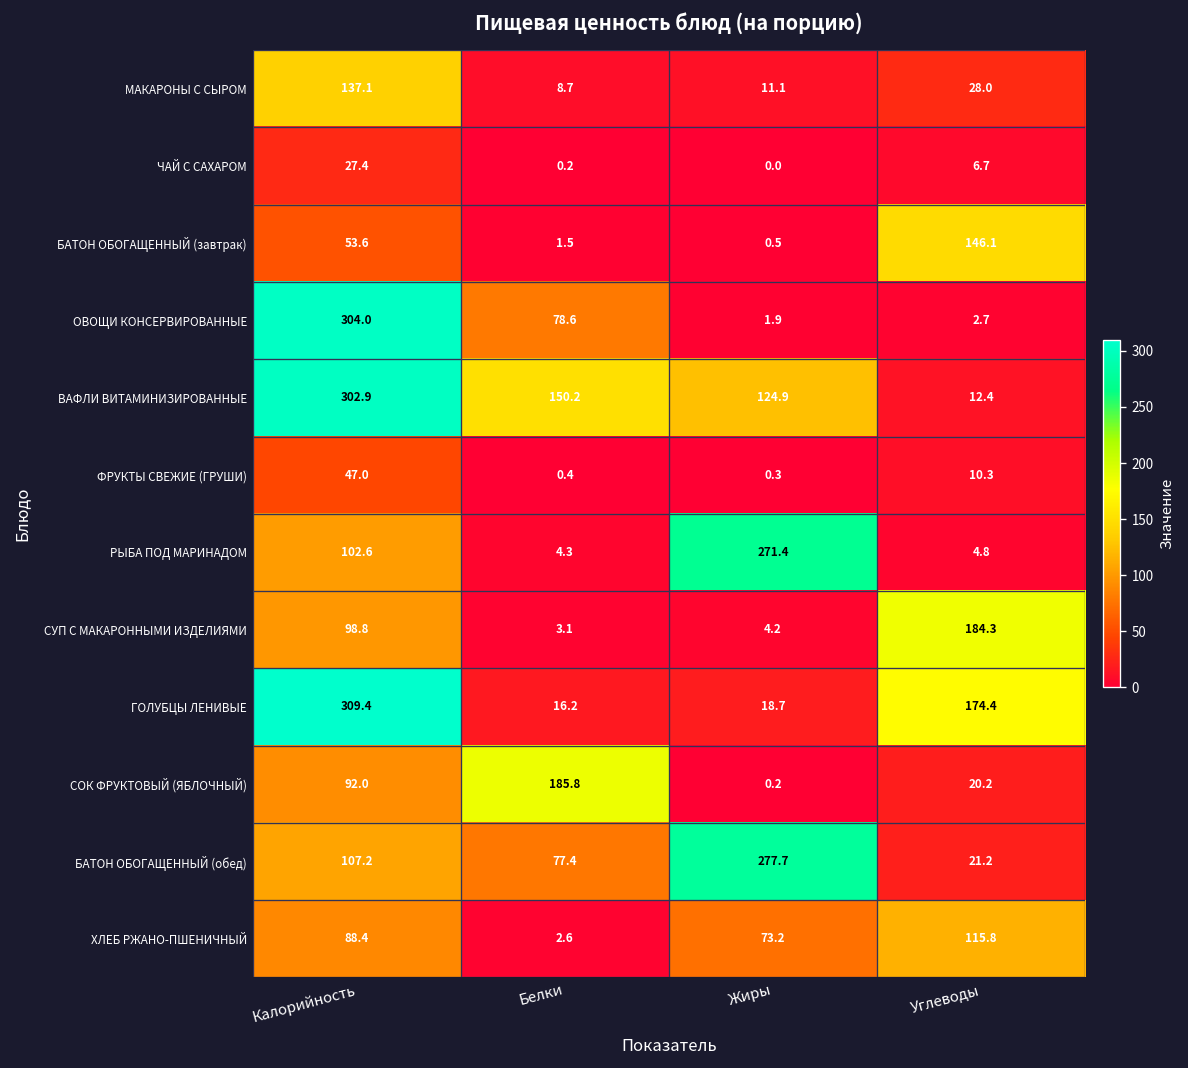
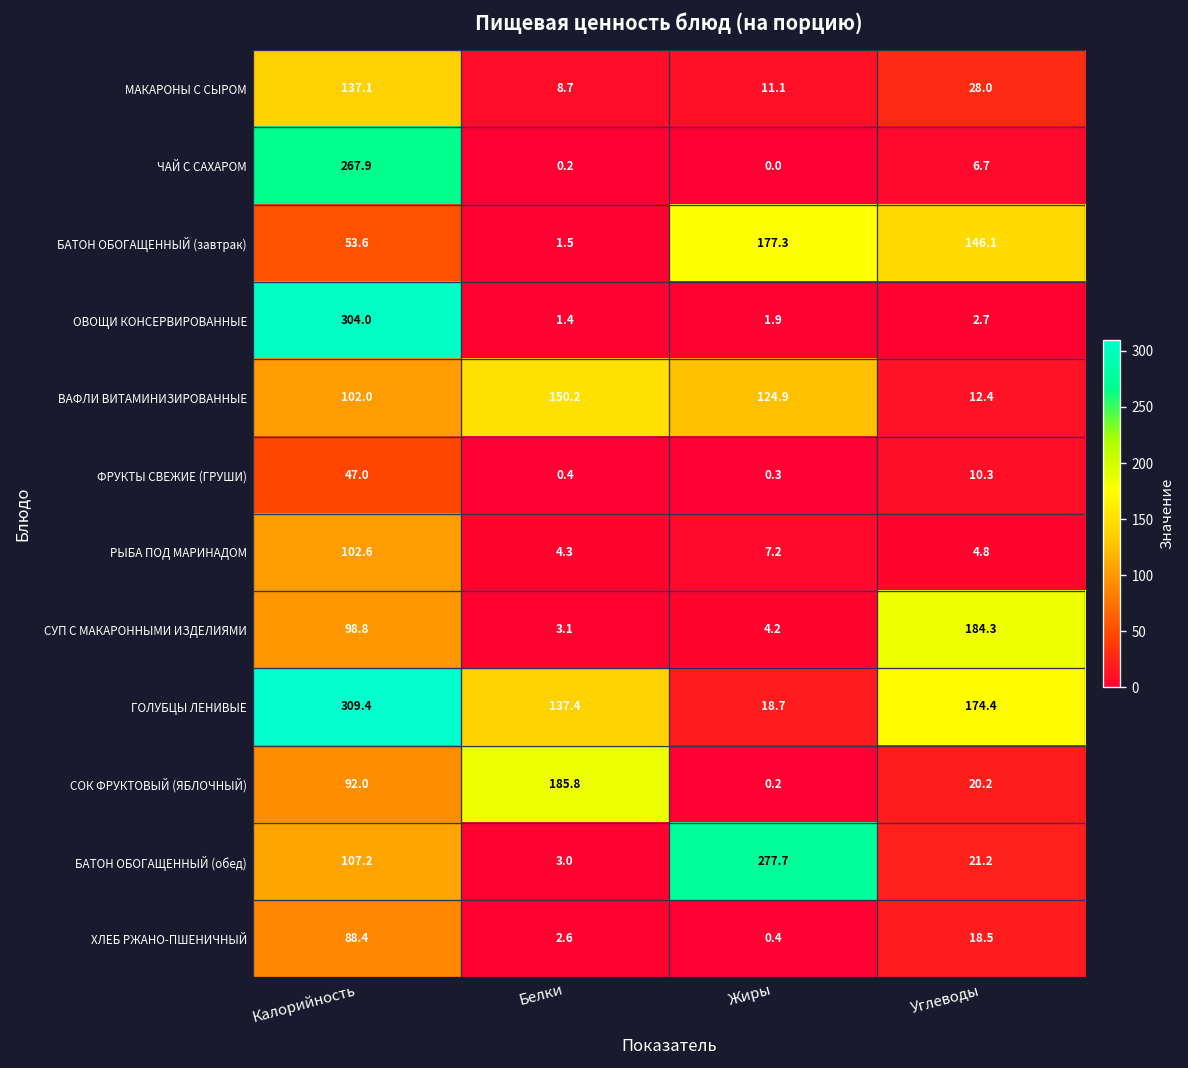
  {
    "МАКАРОНЫ С СЫРОМ": {
      "Калорийность": 137.1,
      "Белки": 8.7,
      "Жиры": 11.1,
      "Углеводы": 28.0
    },
    "ЧАЙ С САХАРОМ": {
-     "Калорийность": 27.4,
+     "Калорийность": 267.9,
      "Белки": 0.2,
      "Жиры": 0.0,
      "Углеводы": 6.7
    },
    "БАТОН ОБОГАЩЕННЫЙ (завтрак)": {
      "Калорийность": 53.6,
      "Белки": 1.5,
-     "Жиры": 0.5,
+     "Жиры": 177.3,
      "Углеводы": 146.1
    },
    "ОВОЩИ КОНСЕРВИРОВАННЫЕ": {
      "Калорийность": 304.0,
-     "Белки": 78.6,
+     "Белки": 1.4,
      "Жиры": 1.9,
      "Углеводы": 2.7
    },
    "ВАФЛИ ВИТАМИНИЗИРОВАННЫЕ": {
-     "Калорийность": 302.9,
+     "Калорийность": 102.0,
      "Белки": 150.2,
      "Жиры": 124.9,
      "Углеводы": 12.4
    },
    "ФРУКТЫ СВЕЖИЕ (ГРУШИ)": {
      "Калорийность": 47.0,
      "Белки": 0.4,
      "Жиры": 0.3,
      "Углеводы": 10.3
    },
    "РЫБА ПОД МАРИНАДОМ": {
      "Калорийность": 102.6,
      "Белки": 4.3,
-     "Жиры": 271.4,
+     "Жиры": 7.2,
      "Углеводы": 4.8
    },
    "СУП С МАКАРОННЫМИ ИЗДЕЛИЯМИ": {
      "Калорийность": 98.8,
      "Белки": 3.1,
      "Жиры": 4.2,
      "Углеводы": 184.3
    },
    "ГОЛУБЦЫ ЛЕНИВЫЕ": {
      "Калорийность": 309.4,
-     "Белки": 16.2,
+     "Белки": 137.4,
      "Жиры": 18.7,
      "Углеводы": 174.4
    },
    "СОК ФРУКТОВЫЙ (ЯБЛОЧНЫЙ)": {
      "Калорийность": 92.0,
      "Белки": 185.8,
      "Жиры": 0.2,
      "Углеводы": 20.2
    },
    "БАТОН ОБОГАЩЕННЫЙ (обед)": {
      "Калорийность": 107.2,
-     "Белки": 77.4,
+     "Белки": 3.0,
      "Жиры": 277.7,
      "Углеводы": 21.2
    },
    "ХЛЕБ РЖАНО-ПШЕНИЧНЫЙ": {
      "Калорийность": 88.4,
      "Белки": 2.6,
-     "Жиры": 73.2,
-     "Углеводы": 115.8
+     "Жиры": 0.4,
+     "Углеводы": 18.5
    }
  }
